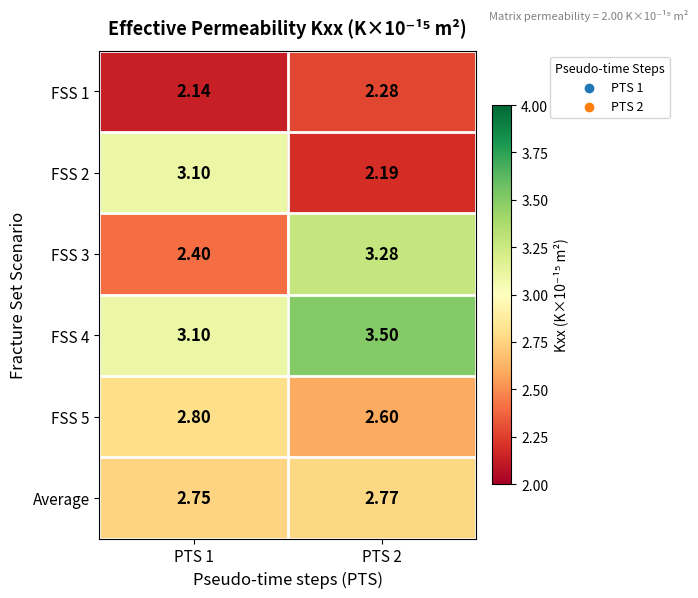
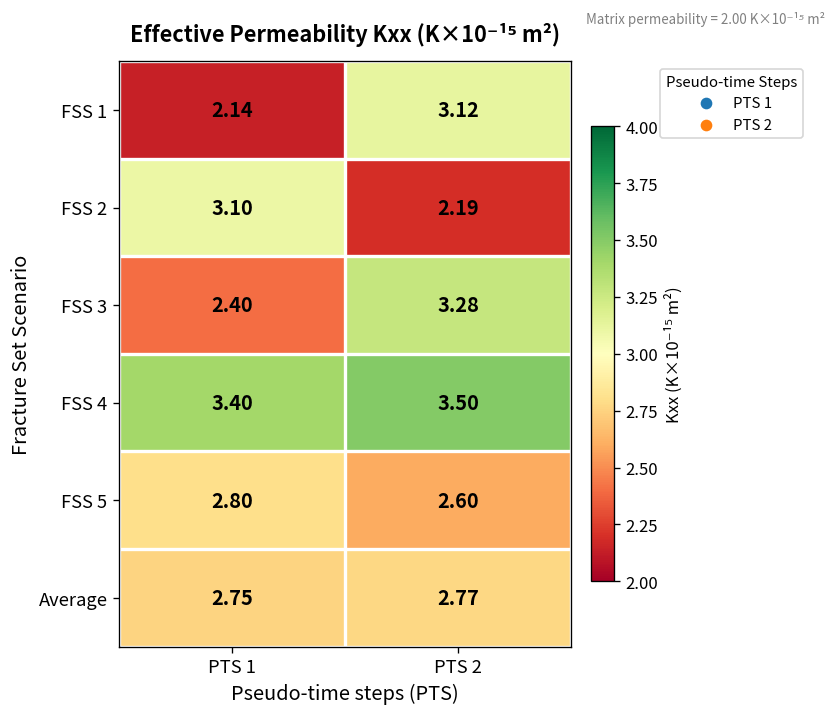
  {
    "FSS 1": {
      "PTS 1": 2.14,
-     "PTS 2": 2.28
+     "PTS 2": 3.12
    },
    "FSS 2": {
      "PTS 1": 3.10,
      "PTS 2": 2.19
    },
    "FSS 3": {
      "PTS 1": 2.40,
      "PTS 2": 3.28
    },
    "FSS 4": {
-     "PTS 1": 3.10,
+     "PTS 1": 3.40,
      "PTS 2": 3.50
    },
    "FSS 5": {
      "PTS 1": 2.80,
      "PTS 2": 2.60
    },
    "Average": {
      "PTS 1": 2.75,
      "PTS 2": 2.77
    }
  }
